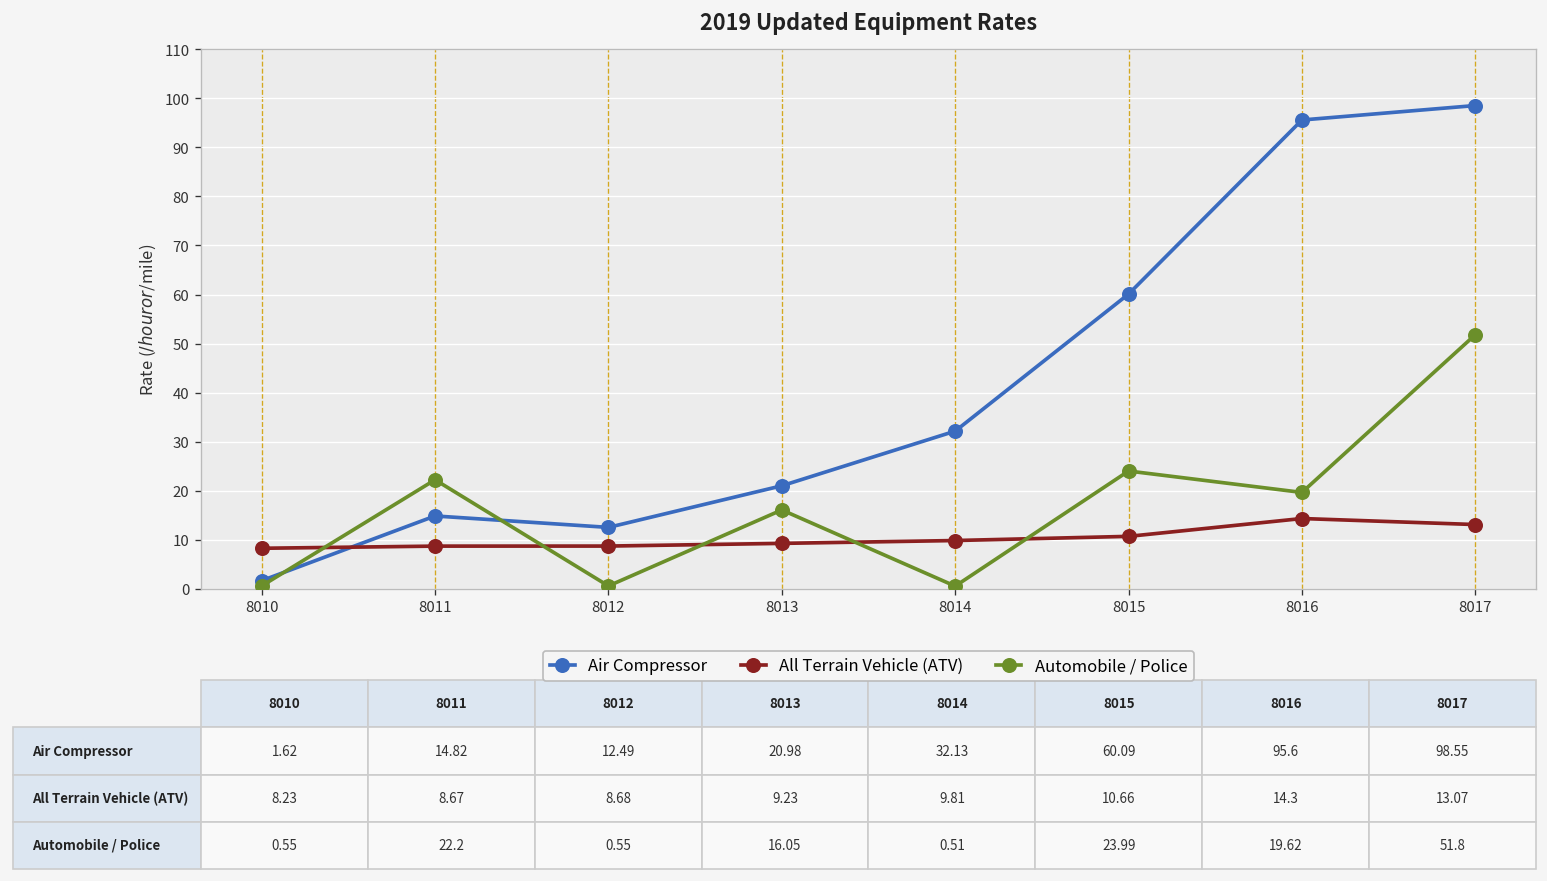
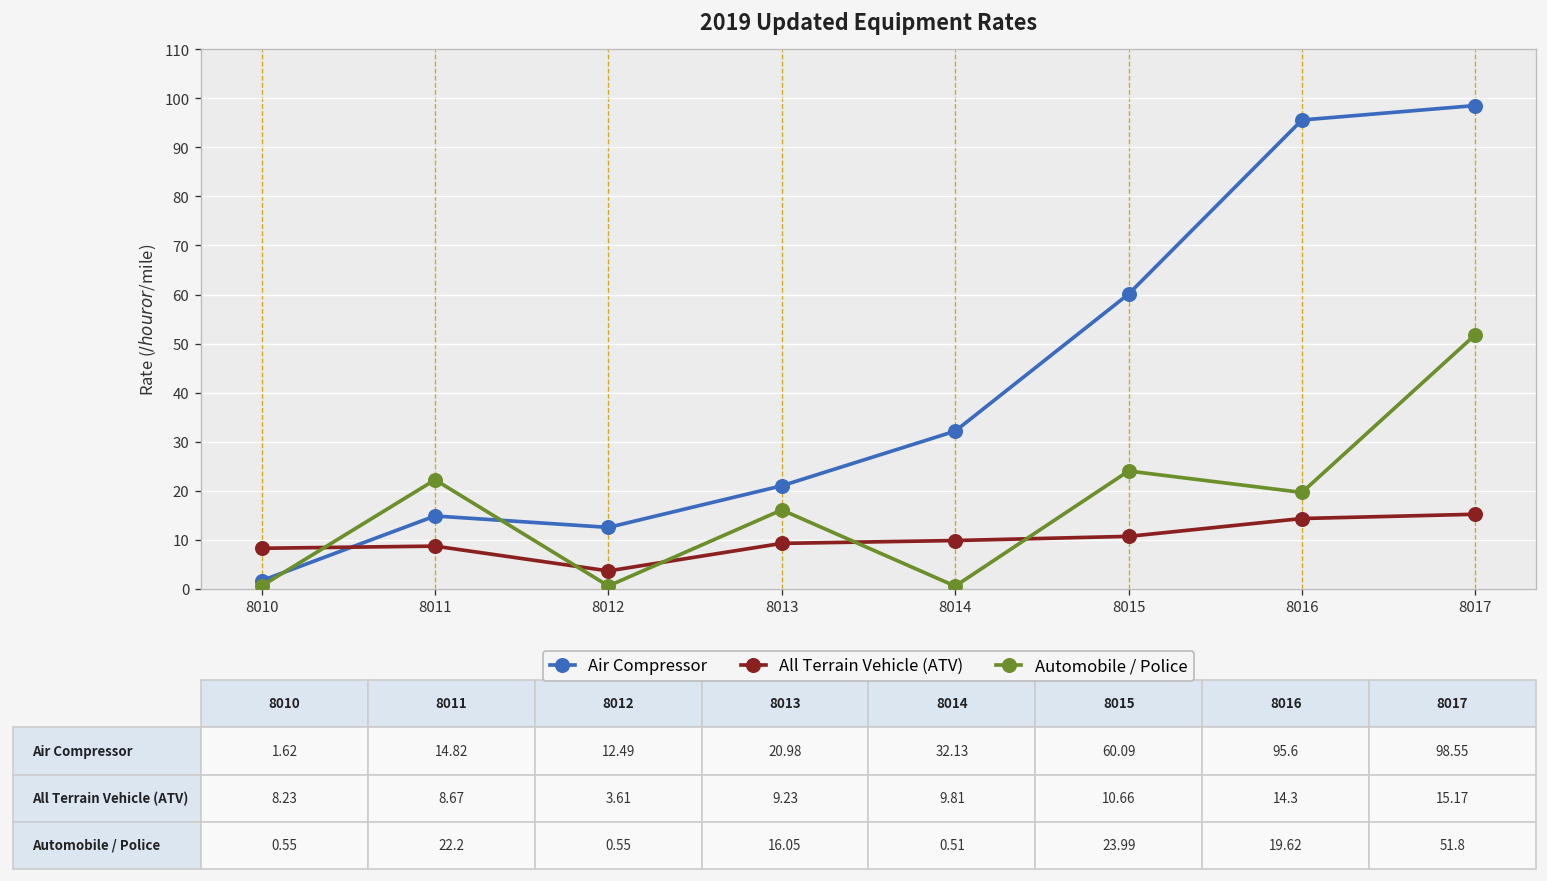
  {
    "Air Compressor": {
      "8010": 2,
      "8011": 15,
      "8012": 12,
      "8013": 21,
      "8014": 32,
      "8015": 60,
      "8016": 96,
      "8017": 99
    },
    "All Terrain Vehicle (ATV)": {
-     "8012": 8.68,
-     "8017": 13.07
+     "8012": 3.61,
+     "8017": 15.17
    },
    "Automobile / Police": {
      "8010": 1,
      "8011": 22,
      "8012": 1,
      "8013": 16,
      "8014": 1,
      "8015": 24,
      "8016": 20,
      "8017": 52
    }
  }
